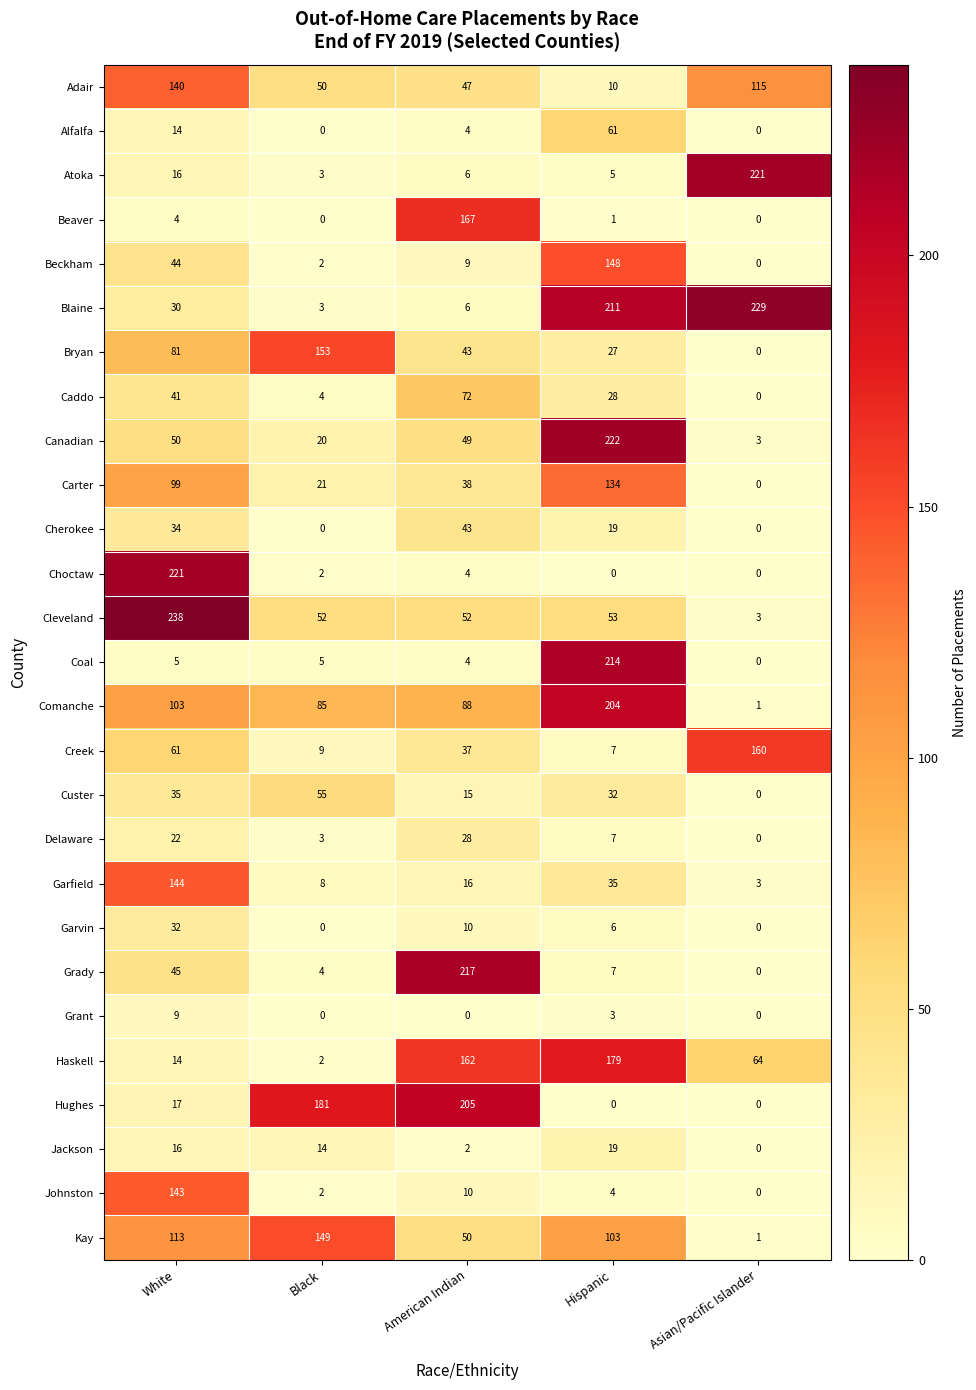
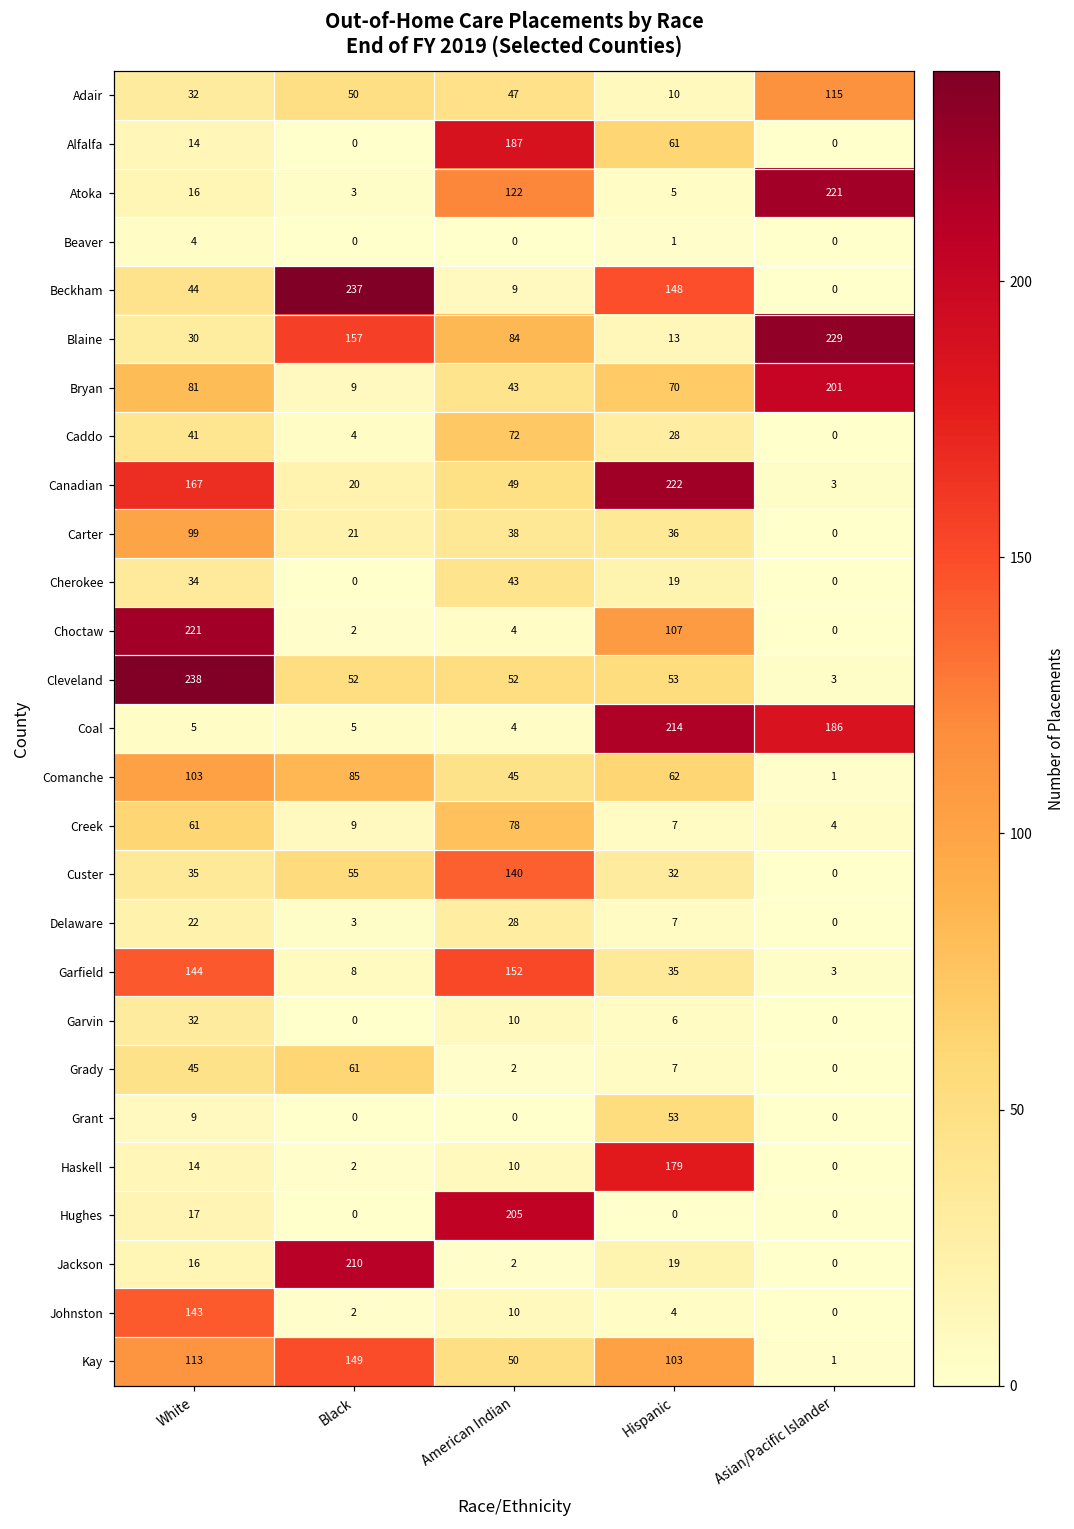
  {
    "Adair": {
-     "White": 140,
+     "White": 32,
      "Black": 50,
      "American Indian": 47,
      "Hispanic": 10,
      "Asian/Pacific Islander": 115
    },
    "Alfalfa": {
      "White": 14,
      "Black": 0,
-     "American Indian": 4,
+     "American Indian": 187,
      "Hispanic": 61,
      "Asian/Pacific Islander": 0
    },
    "Atoka": {
      "White": 16,
      "Black": 3,
-     "American Indian": 6,
+     "American Indian": 122,
      "Hispanic": 5,
      "Asian/Pacific Islander": 221
    },
    "Beaver": {
      "White": 4,
      "Black": 0,
-     "American Indian": 167,
+     "American Indian": 0,
      "Hispanic": 1,
      "Asian/Pacific Islander": 0
    },
    "Beckham": {
      "White": 44,
-     "Black": 2,
+     "Black": 237,
      "American Indian": 9,
      "Hispanic": 148,
      "Asian/Pacific Islander": 0
    },
    "Blaine": {
      "White": 30,
-     "Black": 3,
-     "American Indian": 6,
-     "Hispanic": 211,
+     "Black": 157,
+     "American Indian": 84,
+     "Hispanic": 13,
      "Asian/Pacific Islander": 229
    },
    "Bryan": {
      "White": 81,
-     "Black": 153,
+     "Black": 9,
      "American Indian": 43,
-     "Hispanic": 27,
-     "Asian/Pacific Islander": 0
+     "Hispanic": 70,
+     "Asian/Pacific Islander": 201
    },
    "Caddo": {
      "White": 41,
      "Black": 4,
      "American Indian": 72,
      "Hispanic": 28,
      "Asian/Pacific Islander": 0
    },
    "Canadian": {
-     "White": 50,
+     "White": 167,
      "Black": 20,
      "American Indian": 49,
      "Hispanic": 222,
      "Asian/Pacific Islander": 3
    },
    "Carter": {
      "White": 99,
      "Black": 21,
      "American Indian": 38,
-     "Hispanic": 134,
+     "Hispanic": 36,
      "Asian/Pacific Islander": 0
    },
    "Cherokee": {
      "White": 34,
      "Black": 0,
      "American Indian": 43,
      "Hispanic": 19,
      "Asian/Pacific Islander": 0
    },
    "Choctaw": {
      "White": 221,
      "Black": 2,
      "American Indian": 4,
-     "Hispanic": 0,
+     "Hispanic": 107,
      "Asian/Pacific Islander": 0
    },
    "Cleveland": {
      "White": 238,
      "Black": 52,
      "American Indian": 52,
      "Hispanic": 53,
      "Asian/Pacific Islander": 3
    },
    "Coal": {
      "White": 5,
      "Black": 5,
      "American Indian": 4,
      "Hispanic": 214,
-     "Asian/Pacific Islander": 0
+     "Asian/Pacific Islander": 186
    },
    "Comanche": {
      "White": 103,
      "Black": 85,
-     "American Indian": 88,
-     "Hispanic": 204,
+     "American Indian": 45,
+     "Hispanic": 62,
      "Asian/Pacific Islander": 1
    },
    "Creek": {
      "White": 61,
      "Black": 9,
-     "American Indian": 37,
+     "American Indian": 78,
      "Hispanic": 7,
-     "Asian/Pacific Islander": 160
+     "Asian/Pacific Islander": 4
    },
    "Custer": {
      "White": 35,
      "Black": 55,
-     "American Indian": 15,
+     "American Indian": 140,
      "Hispanic": 32,
      "Asian/Pacific Islander": 0
    },
    "Delaware": {
      "White": 22,
      "Black": 3,
      "American Indian": 28,
      "Hispanic": 7,
      "Asian/Pacific Islander": 0
    },
    "Garfield": {
      "White": 144,
      "Black": 8,
-     "American Indian": 16,
+     "American Indian": 152,
      "Hispanic": 35,
      "Asian/Pacific Islander": 3
    },
    "Garvin": {
      "White": 32,
      "Black": 0,
      "American Indian": 10,
      "Hispanic": 6,
      "Asian/Pacific Islander": 0
    },
    "Grady": {
      "White": 45,
-     "Black": 4,
-     "American Indian": 217,
+     "Black": 61,
+     "American Indian": 2,
      "Hispanic": 7,
      "Asian/Pacific Islander": 0
    },
    "Grant": {
      "White": 9,
      "Black": 0,
      "American Indian": 0,
-     "Hispanic": 3,
+     "Hispanic": 53,
      "Asian/Pacific Islander": 0
    },
    "Haskell": {
      "White": 14,
      "Black": 2,
-     "American Indian": 162,
+     "American Indian": 10,
      "Hispanic": 179,
-     "Asian/Pacific Islander": 64
+     "Asian/Pacific Islander": 0
    },
    "Hughes": {
      "White": 17,
-     "Black": 181,
+     "Black": 0,
      "American Indian": 205,
      "Hispanic": 0,
      "Asian/Pacific Islander": 0
    },
    "Jackson": {
      "White": 16,
-     "Black": 14,
+     "Black": 210,
      "American Indian": 2,
      "Hispanic": 19,
      "Asian/Pacific Islander": 0
    },
    "Johnston": {
      "White": 143,
      "Black": 2,
      "American Indian": 10,
      "Hispanic": 4,
      "Asian/Pacific Islander": 0
    },
    "Kay": {
      "White": 113,
      "Black": 149,
      "American Indian": 50,
      "Hispanic": 103,
      "Asian/Pacific Islander": 1
    }
  }
